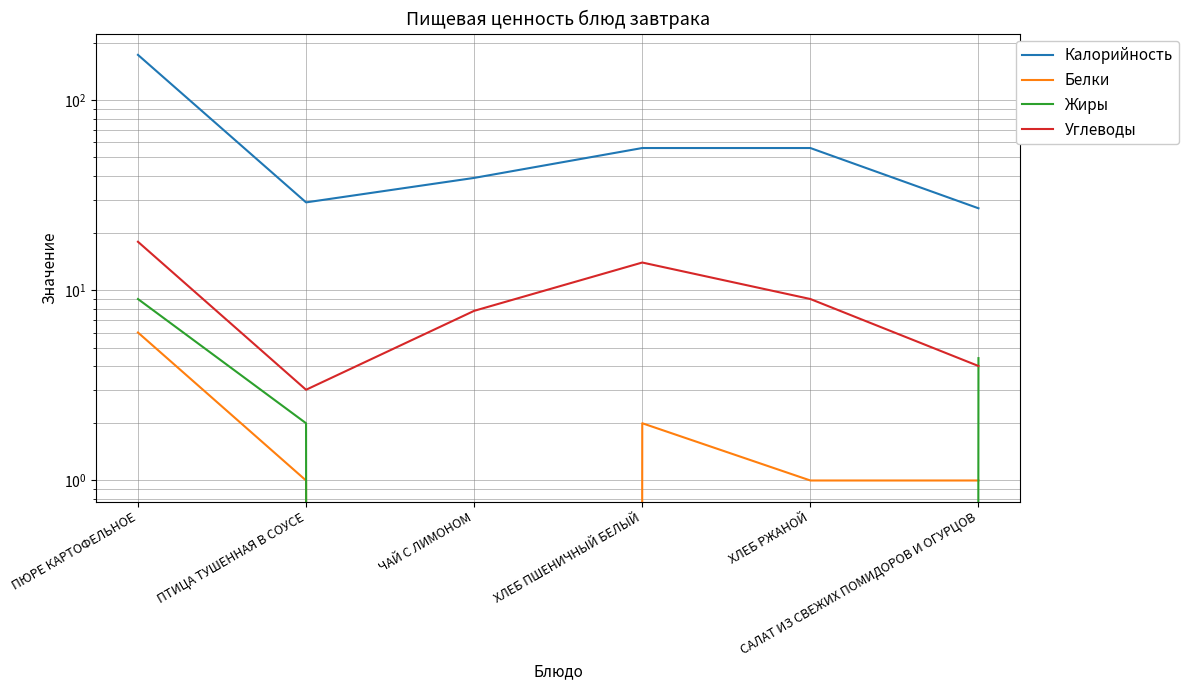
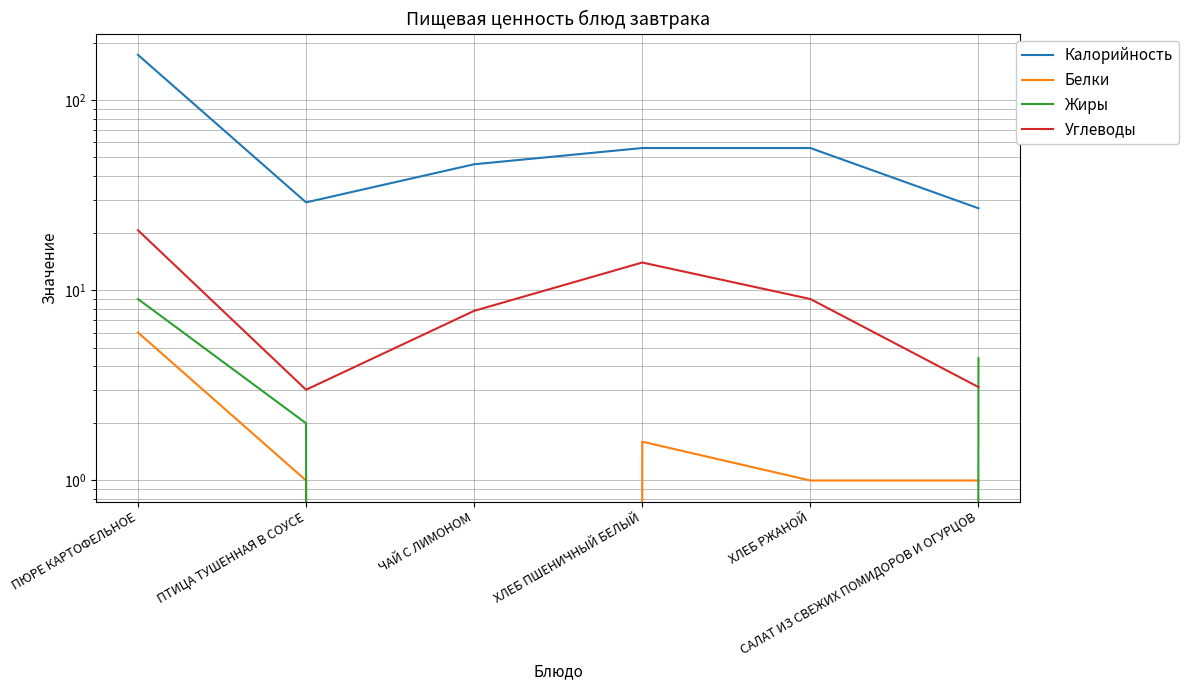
  {
    "Калорийность": {
      "ПЮРЕ КАРТОФЕЛЬНОЕ": 170,
      "ПТИЦА ТУШЕННАЯ В СОУСЕ": 29,
-     "ЧАЙ С ЛИМОНОМ": 39,
+     "ЧАЙ С ЛИМОНОМ": 46,
      "ХЛЕБ ПШЕНИЧНЫЙ БЕЛЫЙ": 56,
      "ХЛЕБ РЖАНОЙ": 56,
      "САЛАТ ИЗ СВЕЖИХ ПОМИДОРОВ И ОГУРЦОВ": 27
    },
    "Белки": {
      "ПЮРЕ КАРТОФЕЛЬНОЕ": 6.0,
      "ПТИЦА ТУШЕННАЯ В СОУСЕ": 1.0,
-     "ХЛЕБ ПШЕНИЧНЫЙ БЕЛЫЙ": 2.0,
+     "ХЛЕБ ПШЕНИЧНЫЙ БЕЛЫЙ": 1.6,
      "ХЛЕБ РЖАНОЙ": 1.0,
      "САЛАТ ИЗ СВЕЖИХ ПОМИДОРОВ И ОГУРЦОВ": 1.0
    },
    "Жиры": {
      "ПЮРЕ КАРТОФЕЛЬНОЕ": 9,
      "ПТИЦА ТУШЕННАЯ В СОУСЕ": 2.0,
      "САЛАТ ИЗ СВЕЖИХ ПОМИДОРОВ И ОГУРЦОВ": 4.4
    },
    "Углеводы": {
-     "ПЮРЕ КАРТОФЕЛЬНОЕ": 18,
+     "ПЮРЕ КАРТОФЕЛЬНОЕ": 21,
      "ПТИЦА ТУШЕННАЯ В СОУСЕ": 3.0,
      "ЧАЙ С ЛИМОНОМ": 7.8,
      "ХЛЕБ ПШЕНИЧНЫЙ БЕЛЫЙ": 14,
      "ХЛЕБ РЖАНОЙ": 9,
-     "САЛАТ ИЗ СВЕЖИХ ПОМИДОРОВ И ОГУРЦОВ": 4.0
+     "САЛАТ ИЗ СВЕЖИХ ПОМИДОРОВ И ОГУРЦОВ": 3.1
    }
  }
